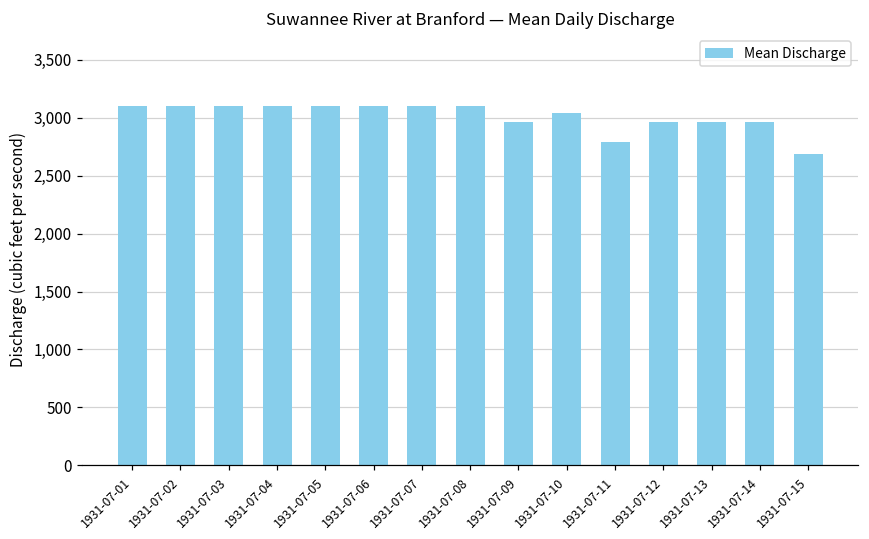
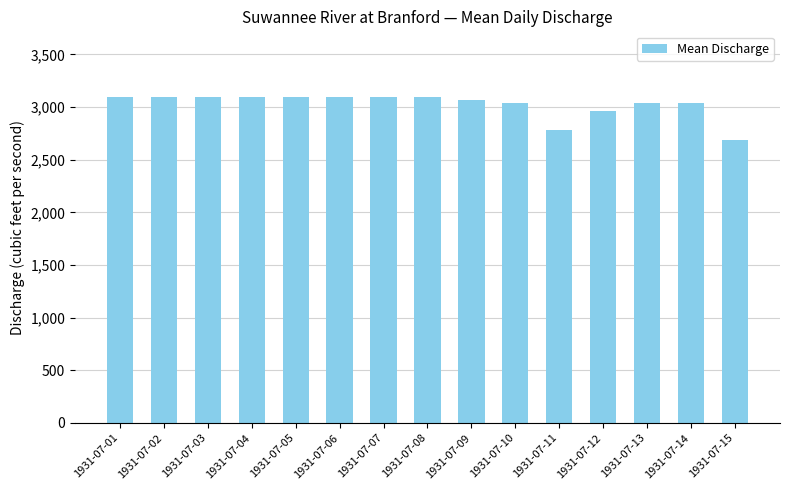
  {
    "1931-07-01": "3,100",
    "1931-07-02": "3,100",
    "1931-07-03": "3,100",
    "1931-07-04": "3,100",
    "1931-07-05": "3,100",
    "1931-07-06": "3,100",
    "1931-07-07": "3,100",
    "1931-07-08": "3,100",
-   "1931-07-09": "2,960",
+   "1931-07-09": "3,070",
    "1931-07-10": "3,040",
    "1931-07-11": "2,790",
    "1931-07-12": "2,960",
-   "1931-07-13": "2,960",
-   "1931-07-14": "2,960",
+   "1931-07-13": "3,040",
+   "1931-07-14": "3,040",
    "1931-07-15": "2,690"
  }
